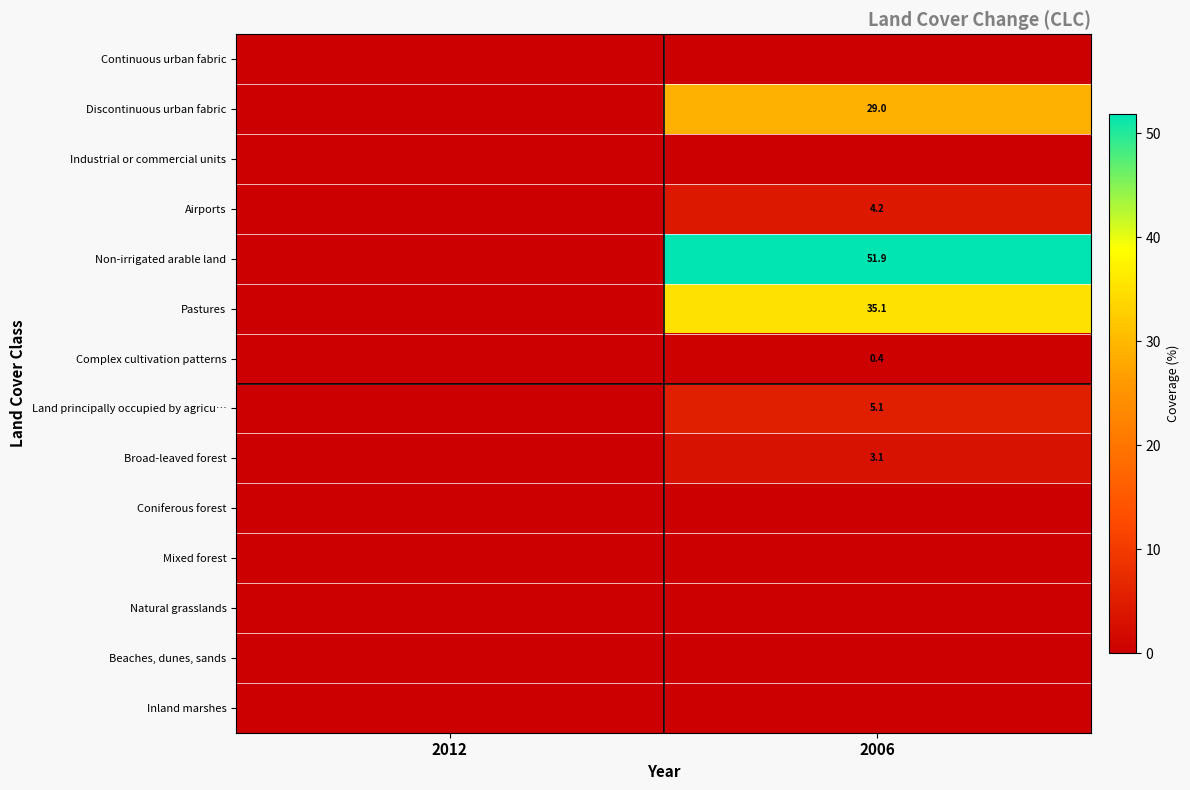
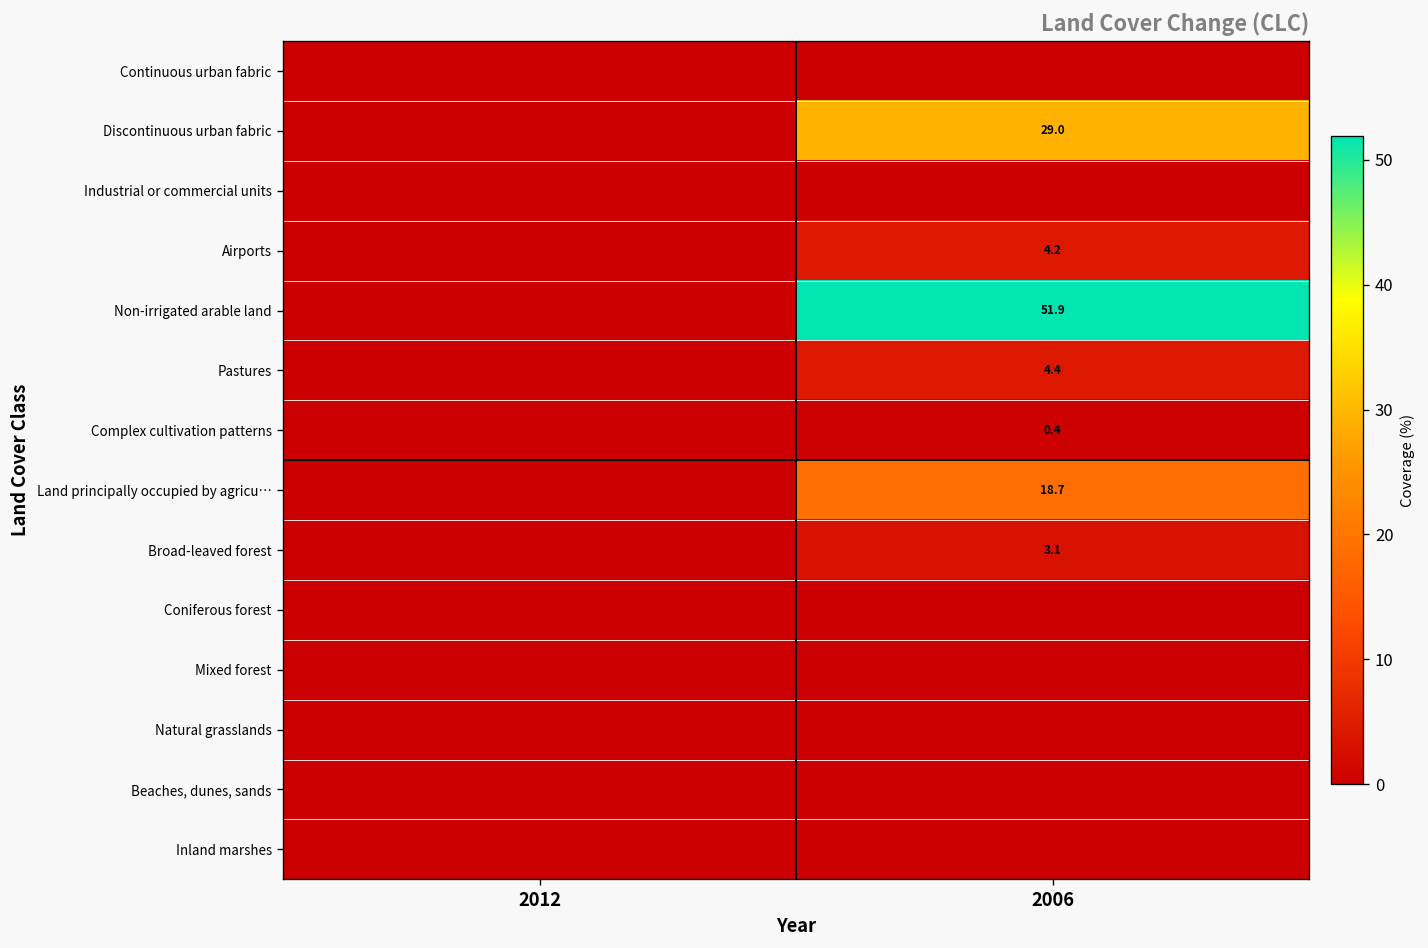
  {
    "Discontinuous urban fabric": {
      "2006": 29.0
    },
    "Airports": {
      "2006": 4.2
    },
    "Non-irrigated arable land": {
      "2006": 51.9
    },
    "Pastures": {
-     "2006": 35.1
+     "2006": 4.4
    },
    "Complex cultivation patterns": {
      "2006": 0.4
    },
    "Land principally occupied by agricu…": {
-     "2006": 5.1
+     "2006": 18.7
    },
    "Broad-leaved forest": {
      "2006": 3.1
    }
  }
